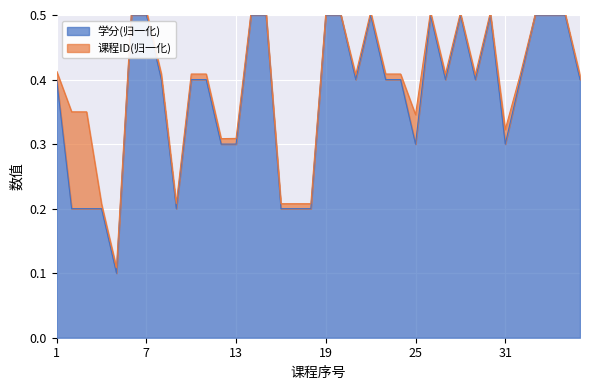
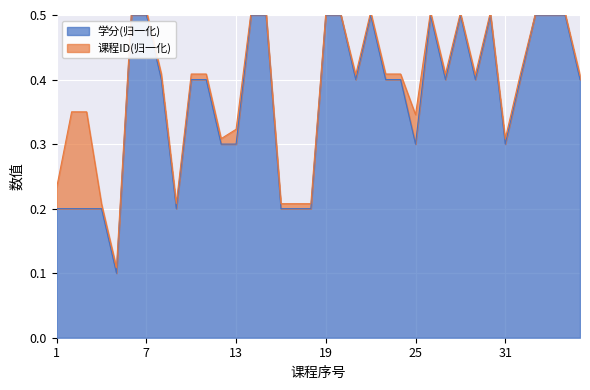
  {
    "学分(归一化)": {
-     "1": 0.40,
+     "1": 0.20,
      "7": 0.50,
      "13": 0.30,
      "25": 0.30,
      "31": 0.30
    },
    "课程ID(归一化)": {
-     "1": 0.01,
-     "13": 0.01,
+     "1": 0.03,
+     "13": 0.02,
      "25": 0.05,
-     "31": 0.02
+     "31": 0.01
    }
  }
